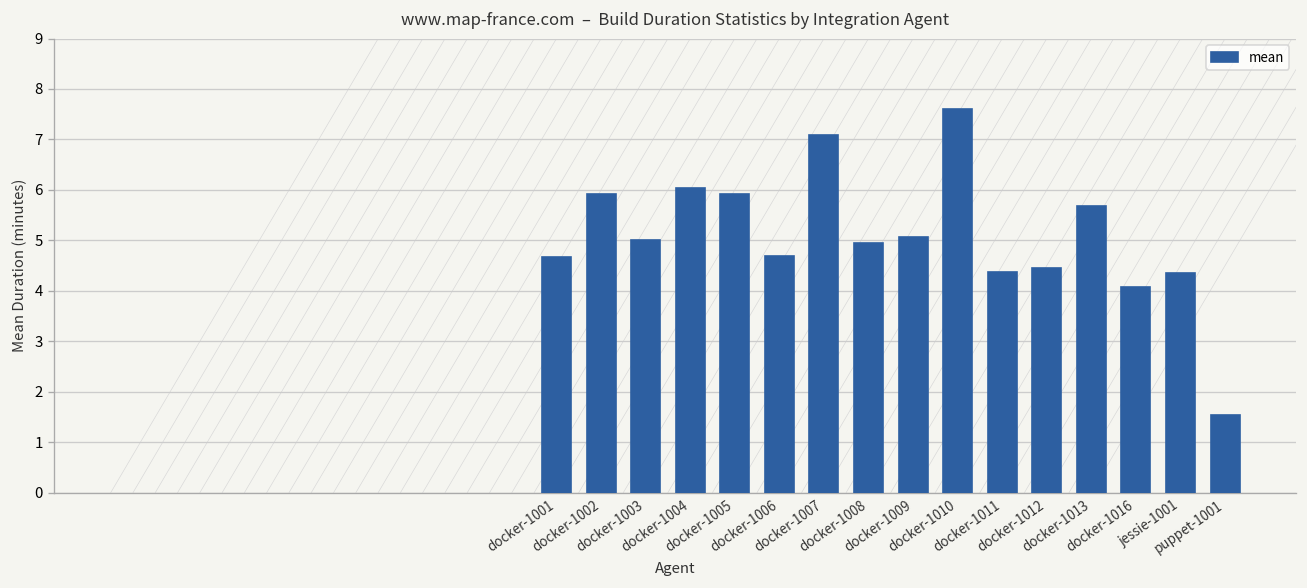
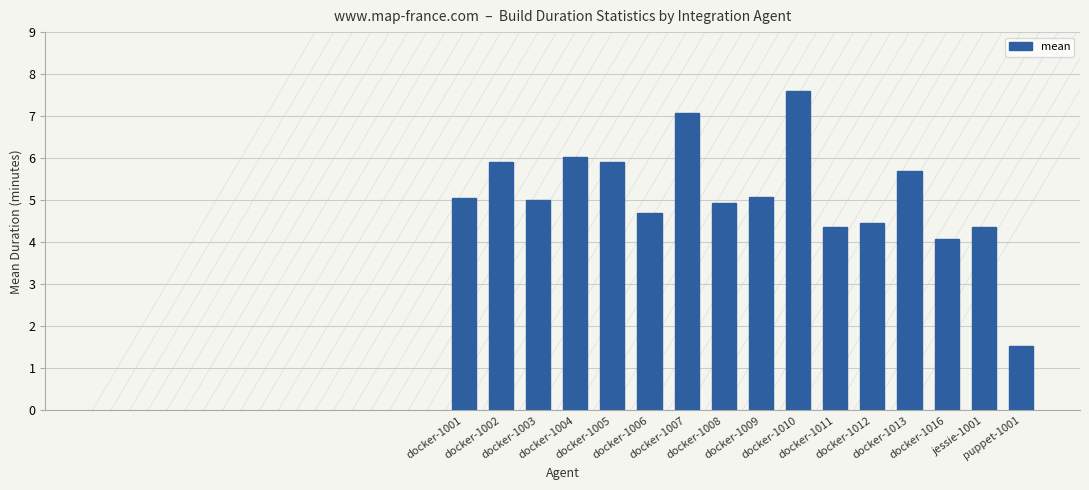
  {
-   "docker-1001": 4.7,
+   "docker-1001": 5.1,
    "docker-1002": 5.9,
    "docker-1003": 5.0,
    "docker-1004": 6.0,
    "docker-1005": 5.9,
    "docker-1006": 4.7,
    "docker-1007": 7.1,
    "docker-1008": 4.9,
    "docker-1009": 5.1,
    "docker-1010": 7.6,
    "docker-1011": 4.4,
    "docker-1012": 4.5,
    "docker-1013": 5.7,
    "docker-1016": 4.1,
    "jessie-1001": 4.4,
    "puppet-1001": 1.5
  }
